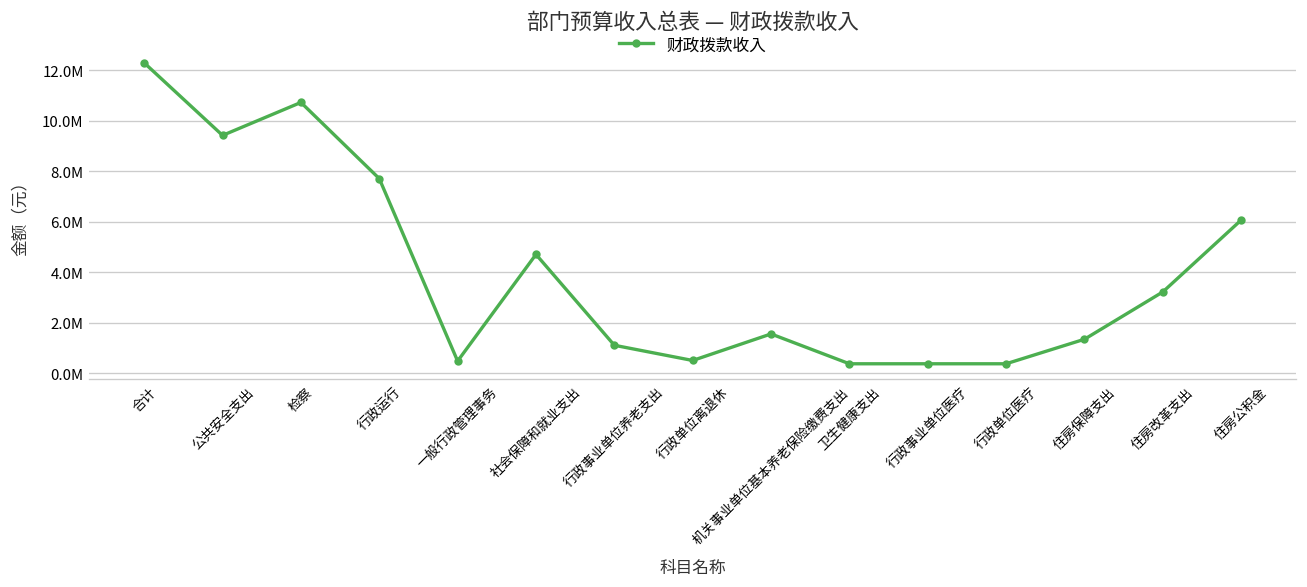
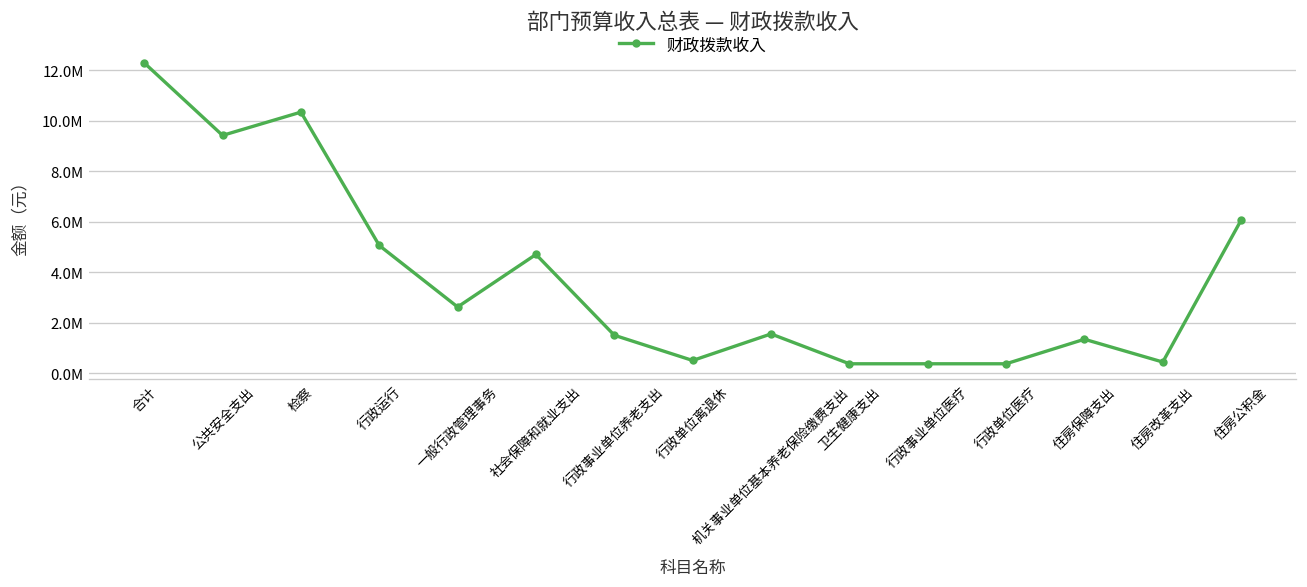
  {
    "合计": 12300000,
    "公共安全支出": 9400000,
-   "检察": 10700000,
-   "行政运行": 7700000,
-   "一般行政管理事务": 500000,
+   "检察": 10300000,
+   "行政运行": 5100000,
+   "一般行政管理事务": 2600000,
    "社会保障和就业支出": 4700000,
-   "行政事业单位养老支出": 1100000,
+   "行政事业单位养老支出": 1500000,
    "行政单位离退休": 500000,
    "机关事业单位基本养老保险缴费支出": 1600000,
    "卫生健康支出": 400000,
    "行政事业单位医疗": 400000,
    "行政单位医疗": 400000,
    "住房保障支出": 1400000,
-   "住房改革支出": 3200000,
+   "住房改革支出": 500000,
    "住房公积金": 6100000
  }
